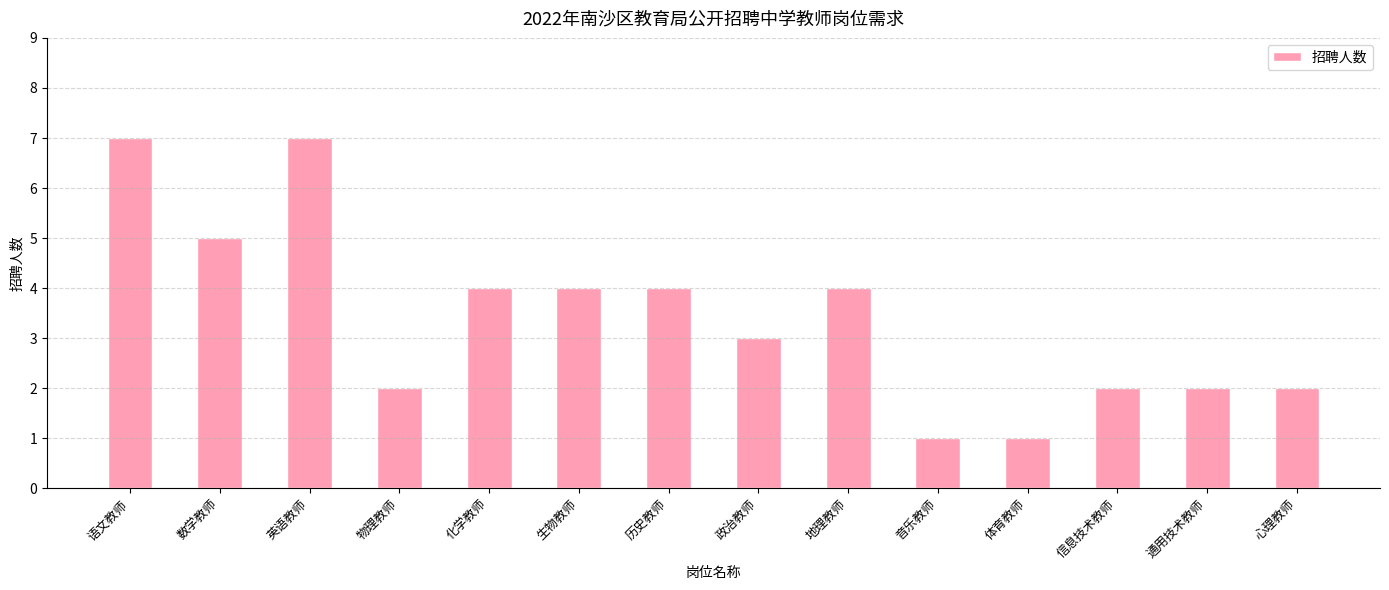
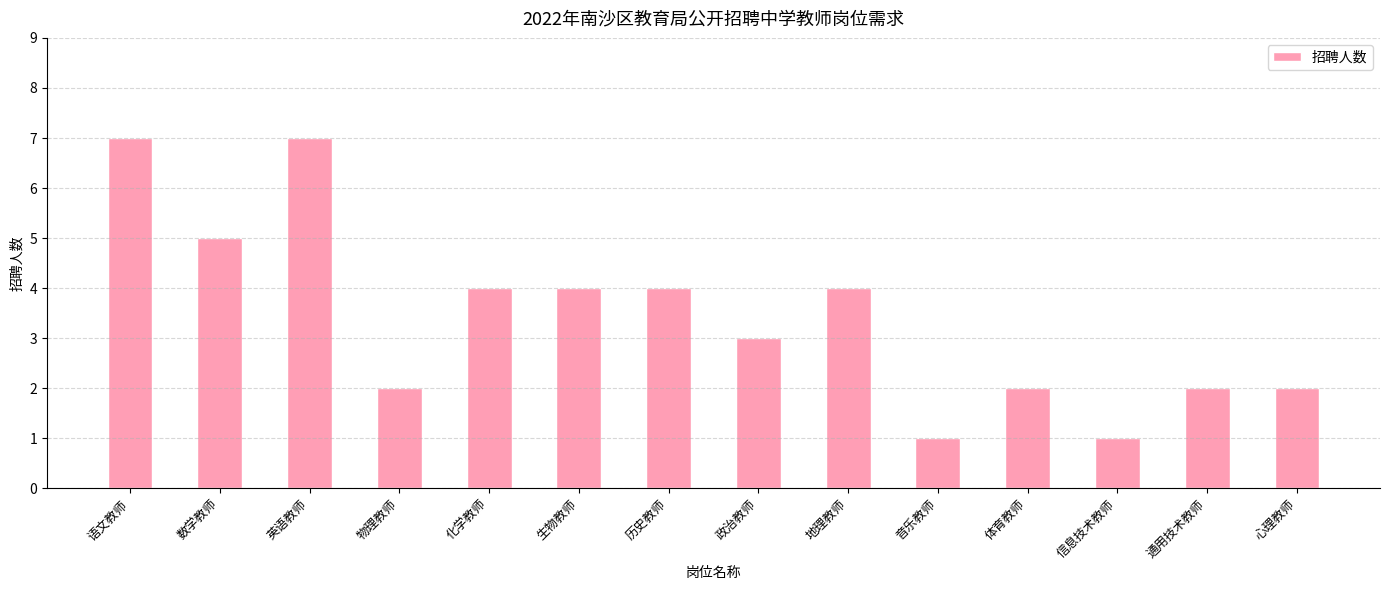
  {
    "语文教师": 7,
    "数学教师": 5,
    "英语教师": 7,
    "物理教师": 2,
    "化学教师": 4,
    "生物教师": 4,
    "历史教师": 4,
    "政治教师": 3,
    "地理教师": 4,
    "音乐教师": 1,
-   "体育教师": 1,
-   "信息技术教师": 2,
+   "体育教师": 2,
+   "信息技术教师": 1,
    "通用技术教师": 2,
    "心理教师": 2
  }
